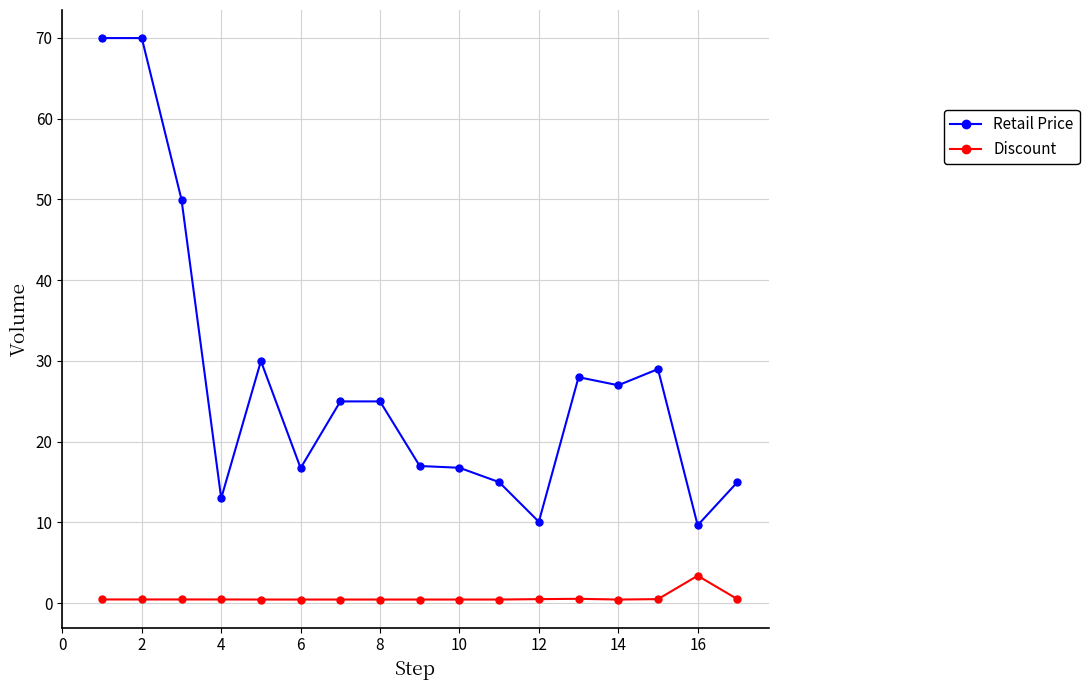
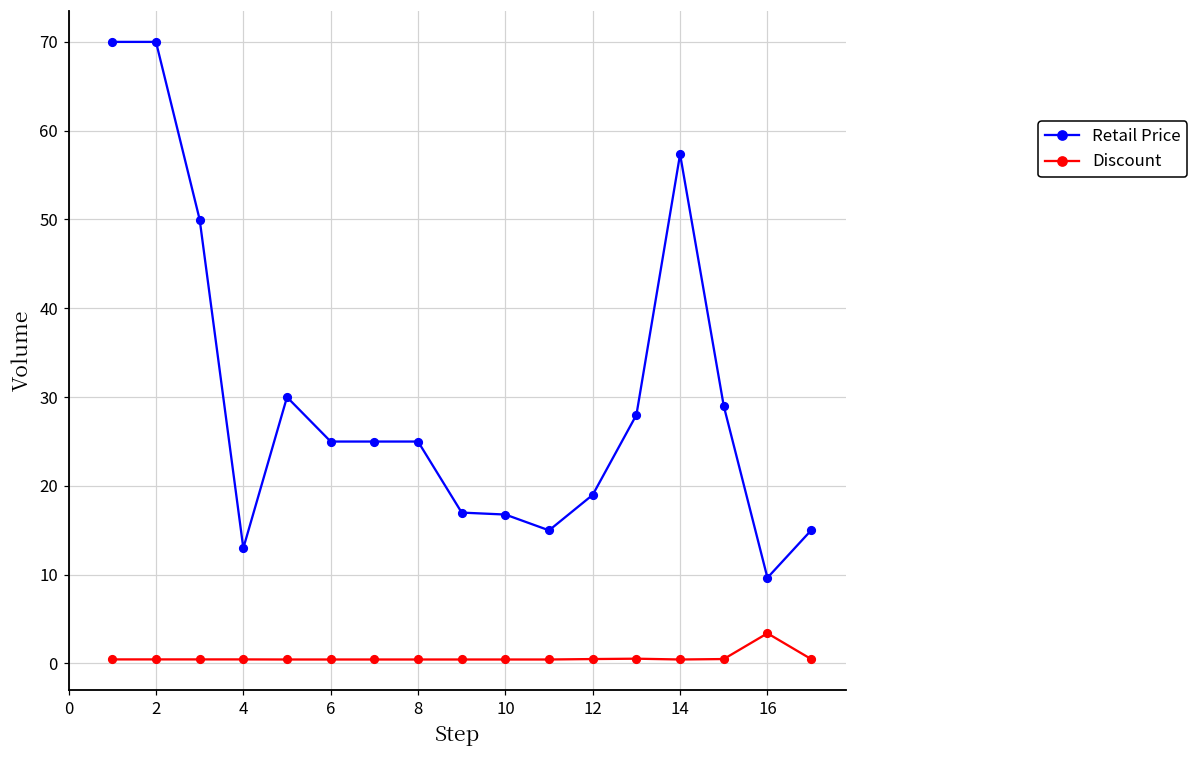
  {
    "Retail Price": {
      "2": 70,
      "4": 13,
-     "6": 17,
+     "6": 25,
      "8": 25,
      "10": 17,
-     "12": 10,
-     "14": 27,
+     "12": 19,
+     "14": 57,
      "16": 10
    },
    "Discount": {
      "2": 0,
      "4": 0,
      "6": 0,
      "8": 0,
      "10": 0,
      "12": 1,
      "14": 0,
      "16": 3
    }
  }
